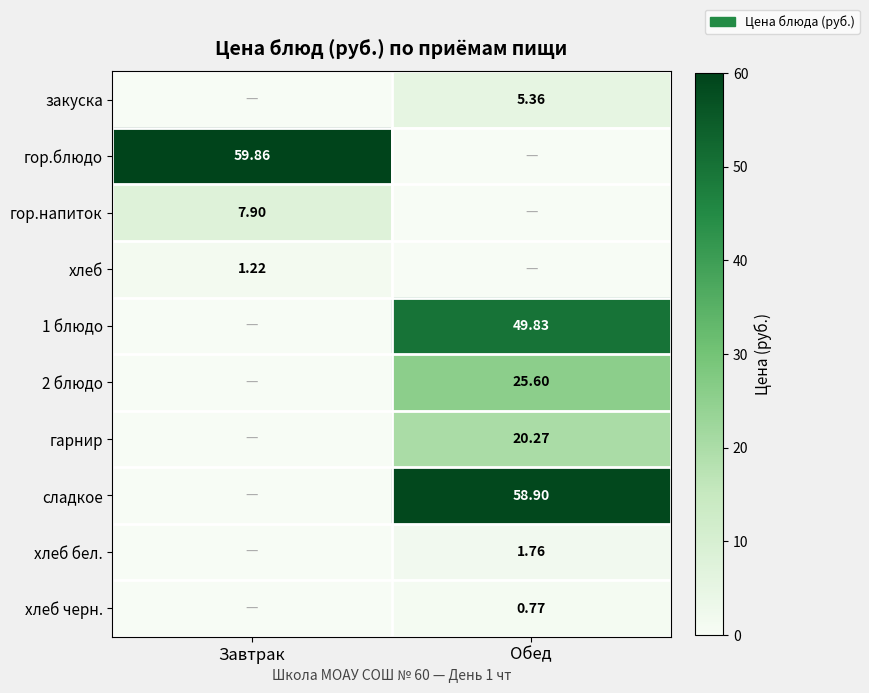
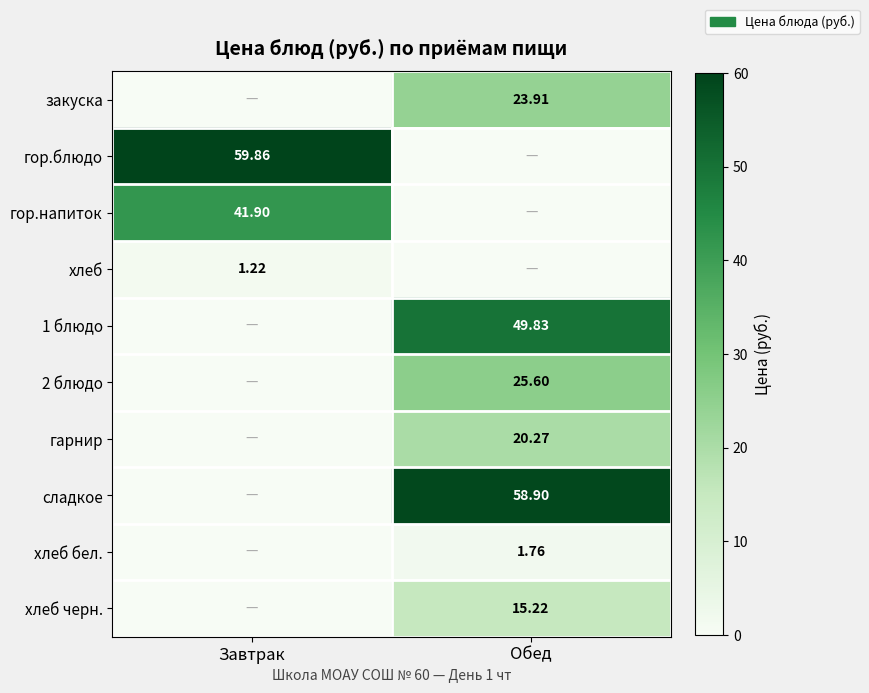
  {
    "закуска": {
-     "Обед": 5.36
+     "Обед": 23.91
    },
    "гор.блюдо": {
      "Завтрак": 59.86
    },
    "гор.напиток": {
-     "Завтрак": 7.90
+     "Завтрак": 41.90
    },
    "хлеб": {
      "Завтрак": 1.22
    },
    "1 блюдо": {
      "Обед": 49.83
    },
    "2 блюдо": {
      "Обед": 25.60
    },
    "гарнир": {
      "Обед": 20.27
    },
    "сладкое": {
      "Обед": 58.90
    },
    "хлеб бел.": {
      "Обед": 1.76
    },
    "хлеб черн.": {
-     "Обед": 0.77
+     "Обед": 15.22
    }
  }
